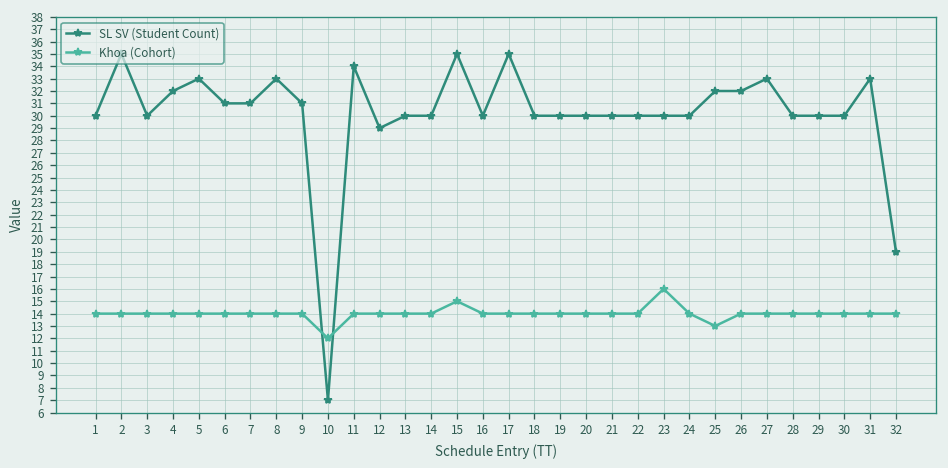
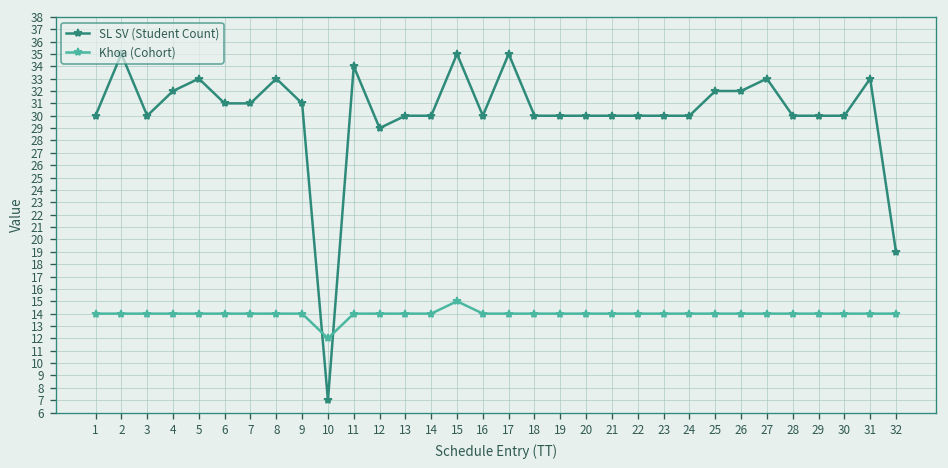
  {
    "SL SV (Student Count)": {
      "1": 30,
      "3": 30,
      "4": 32,
      "5": 33,
      "6": 31,
      "7": 31,
      "8": 33,
      "9": 31,
      "10": 7,
      "11": 34,
      "12": 29,
      "13": 30,
      "14": 30,
      "15": 35,
      "16": 30,
      "17": 35,
      "18": 30,
      "19": 30,
      "20": 30,
      "21": 30,
      "22": 30,
      "23": 30,
      "24": 30,
      "25": 32,
      "26": 32,
      "27": 33,
      "28": 30,
      "29": 30,
      "30": 30,
      "31": 33,
      "32": 19
    },
    "Khoa (Cohort)": {
      "1": 14,
      "2": 14,
      "3": 14,
      "4": 14,
      "5": 14,
      "6": 14,
      "7": 14,
      "8": 14,
      "9": 14,
      "10": 12,
      "11": 14,
      "12": 14,
      "13": 14,
      "14": 14,
      "15": 15,
      "16": 14,
      "17": 14,
      "18": 14,
      "19": 14,
      "20": 14,
      "21": 14,
      "22": 14,
-     "23": 16,
+     "23": 14,
      "24": 14,
-     "25": 13,
+     "25": 14,
      "26": 14,
      "27": 14,
      "28": 14,
      "29": 14,
      "30": 14,
      "31": 14,
      "32": 14
    }
  }
